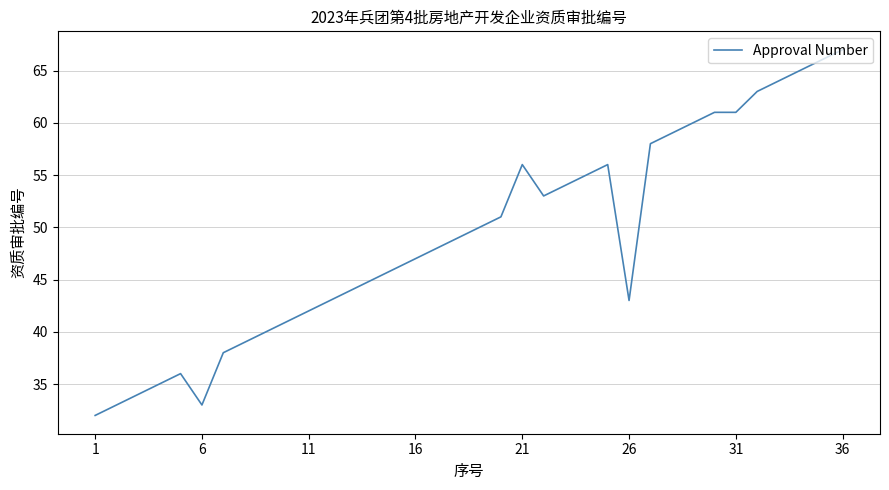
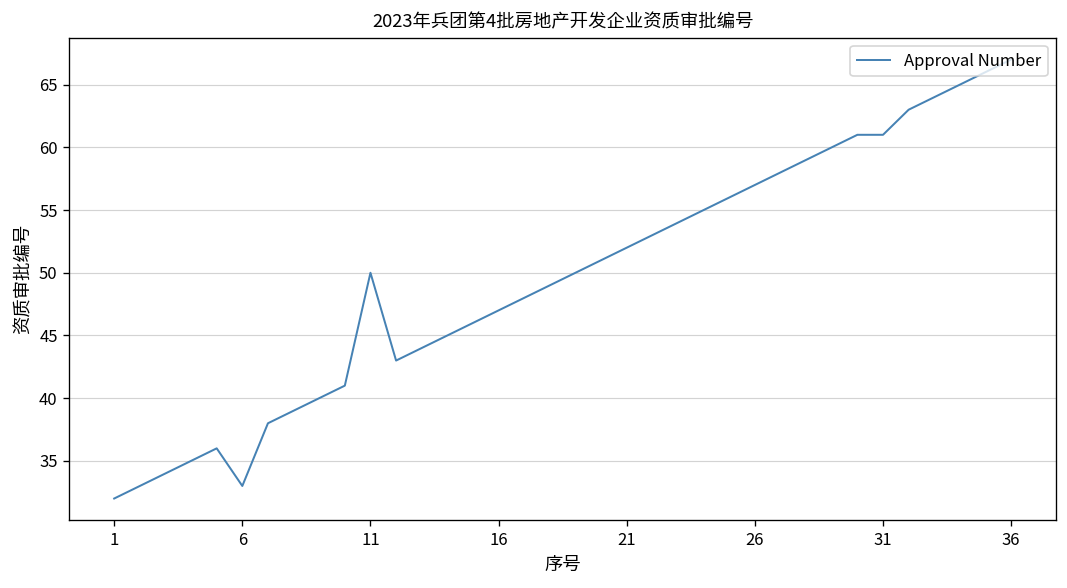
  {
    "1": 32,
    "6": 33,
-   "11": 42,
+   "11": 50,
    "16": 47,
-   "21": 56,
-   "26": 43,
+   "21": 52,
+   "26": 57,
    "31": 61
  }
